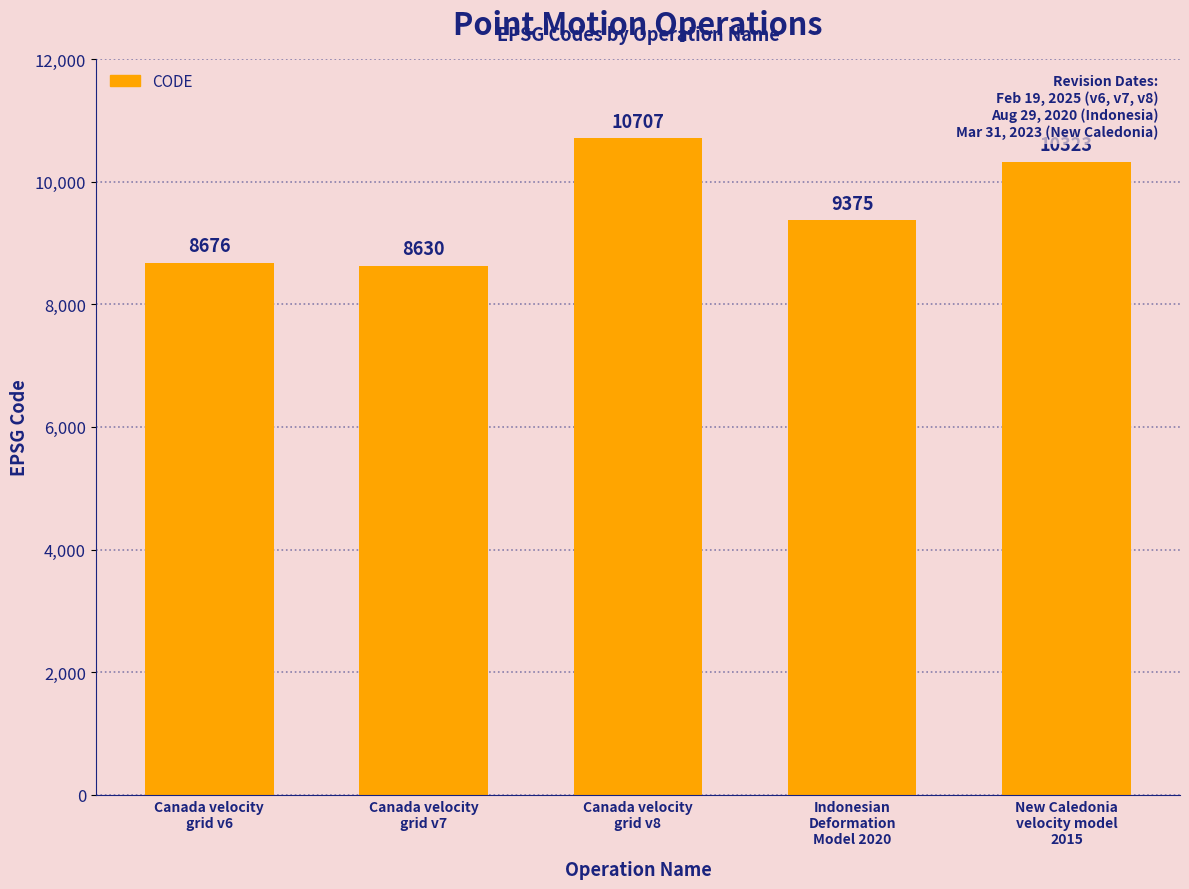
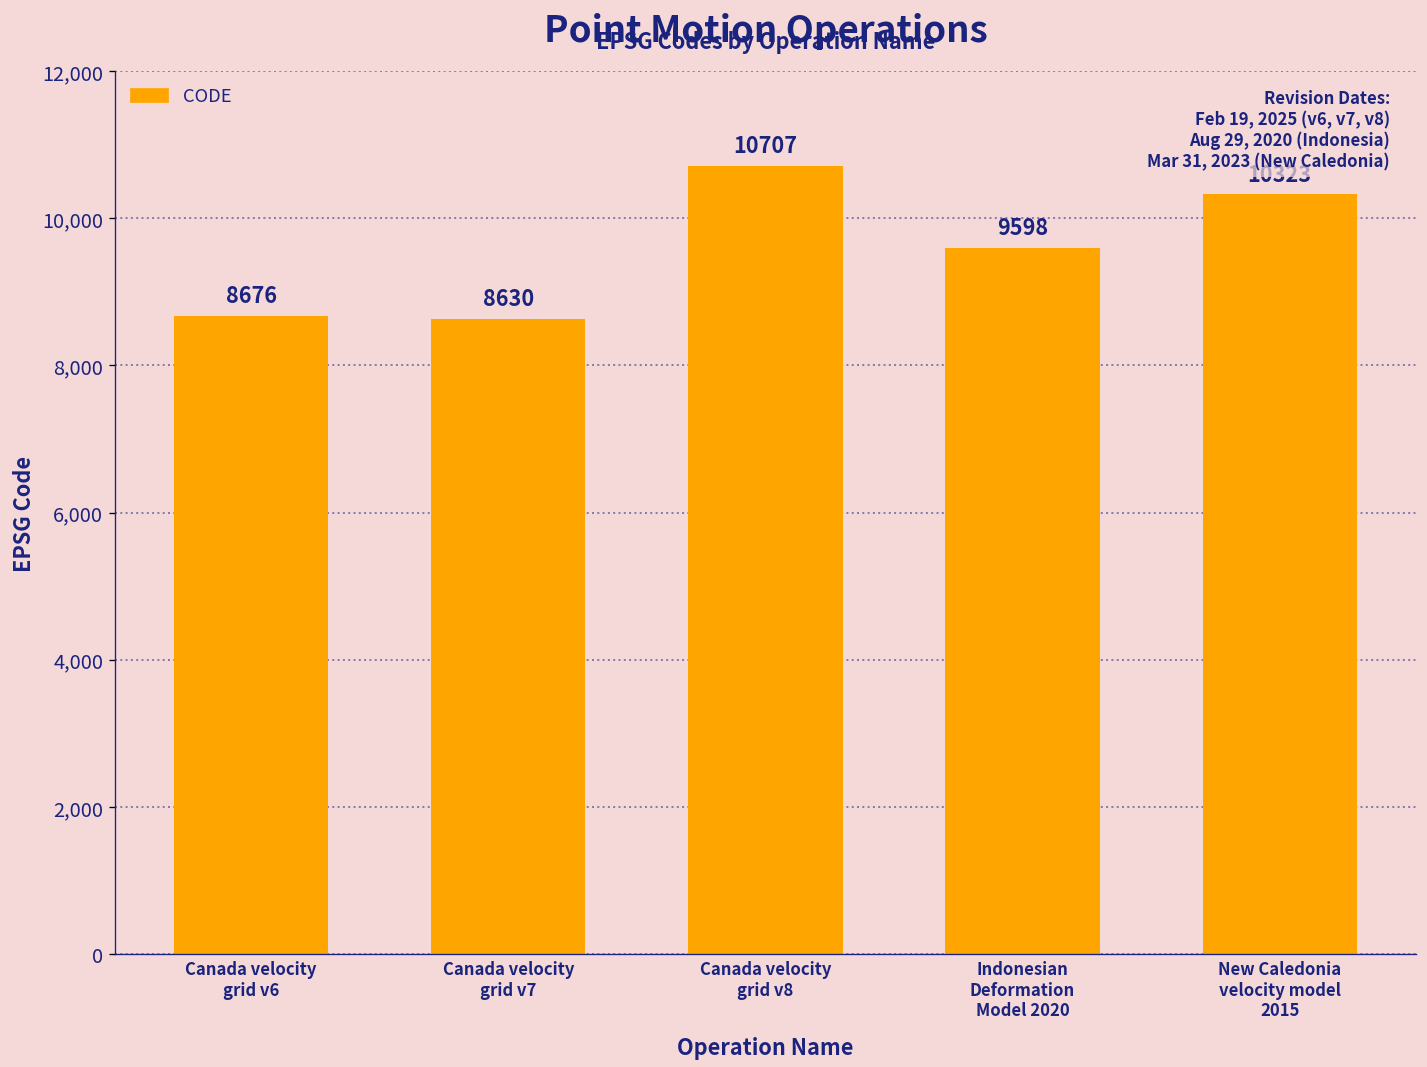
  {
    "Canada velocity grid v6": 8676,
    "Canada velocity grid v7": 8630,
    "Canada velocity grid v8": 10707,
-   "Indonesian Deformation Model 2020": 9375
+   "Indonesian Deformation Model 2020": 9598
  }
